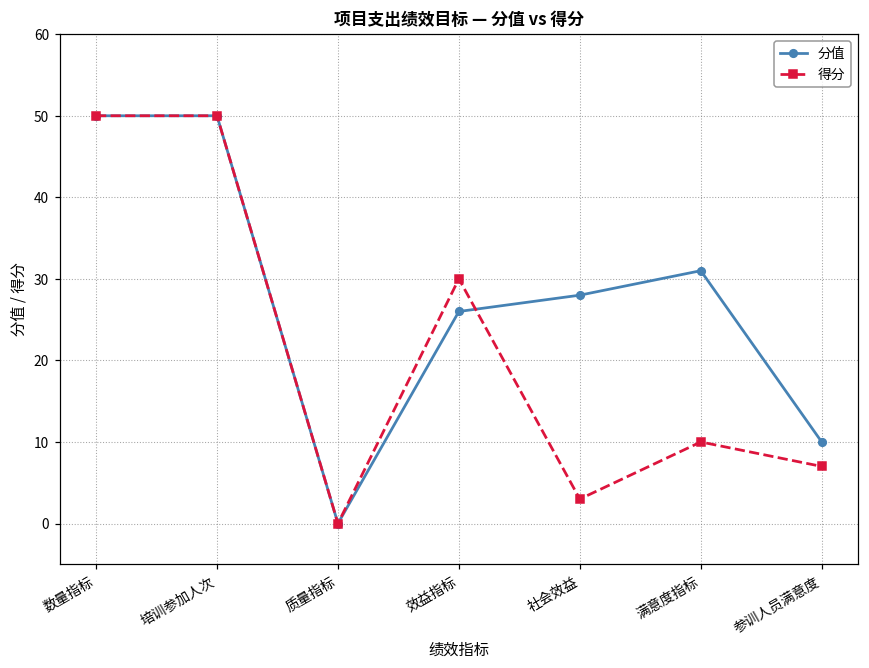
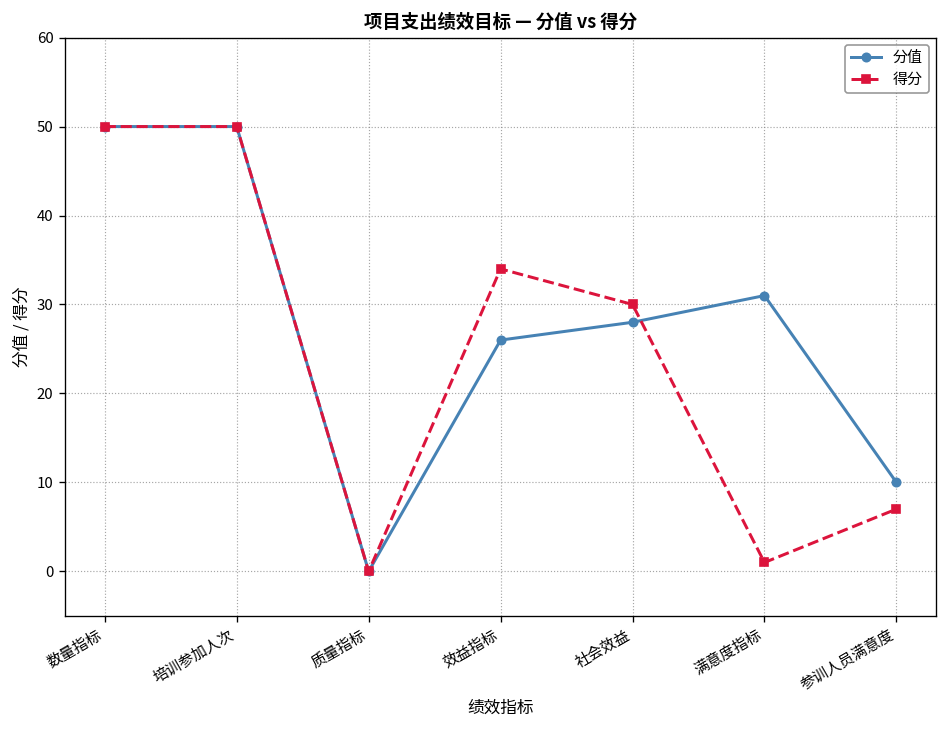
  {
    "分值": {
      "效益指标": 26,
      "社会效益": 28,
      "满意度指标": 31,
      "参训人员满意度": 10
    },
    "得分": {
-     "效益指标": 30,
-     "社会效益": 3,
-     "满意度指标": 10,
+     "效益指标": 34,
+     "社会效益": 30,
+     "满意度指标": 1,
      "参训人员满意度": 7
    }
  }
